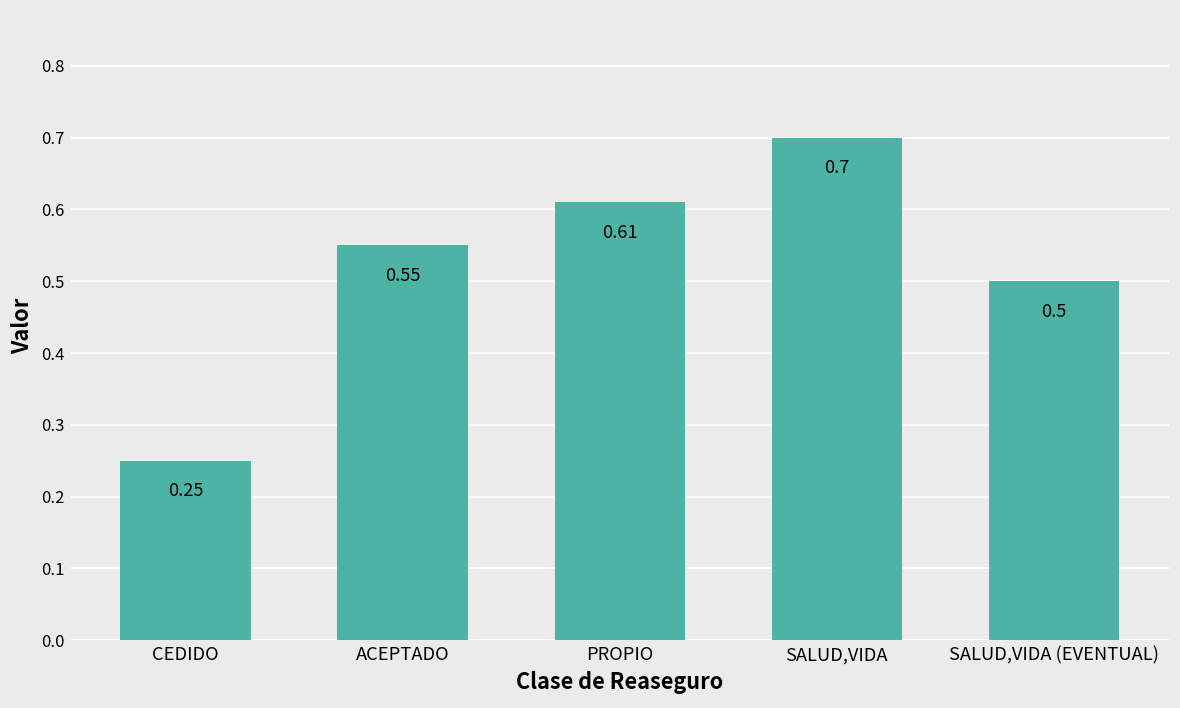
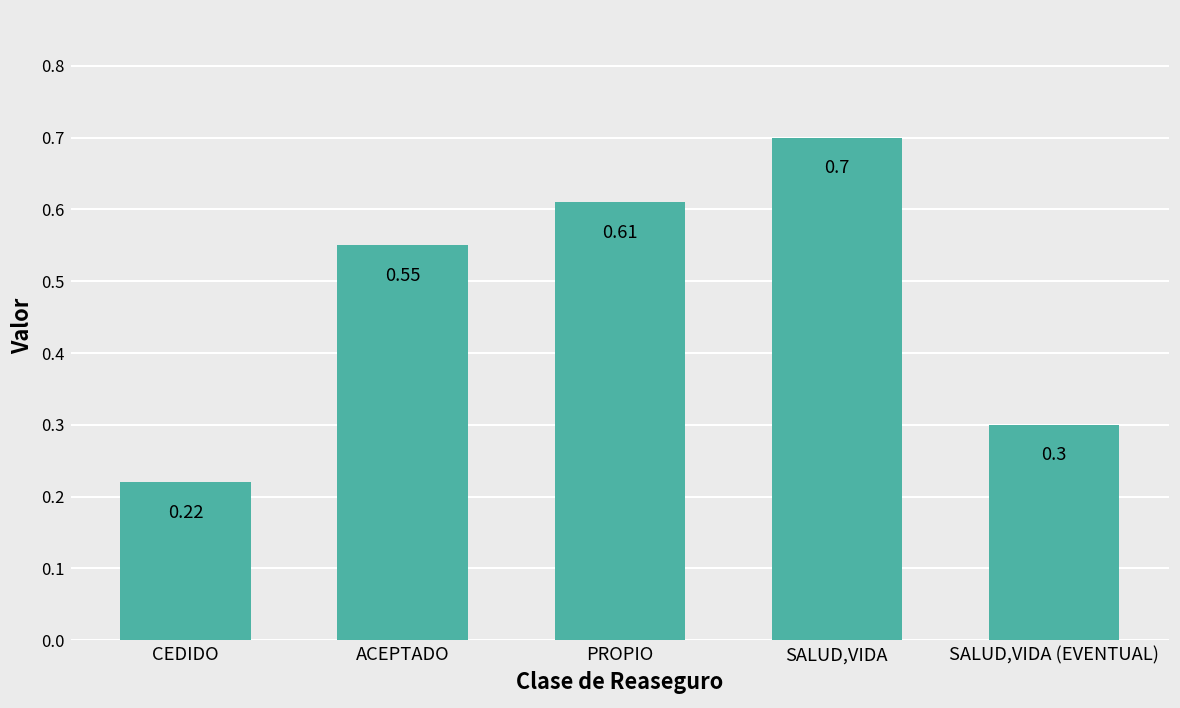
  {
-   "CEDIDO": 0.25,
+   "CEDIDO": 0.22,
    "ACEPTADO": 0.55,
    "PROPIO": 0.61,
    "SALUD,VIDA": 0.7,
-   "SALUD,VIDA (EVENTUAL)": 0.5
+   "SALUD,VIDA (EVENTUAL)": 0.3
  }
